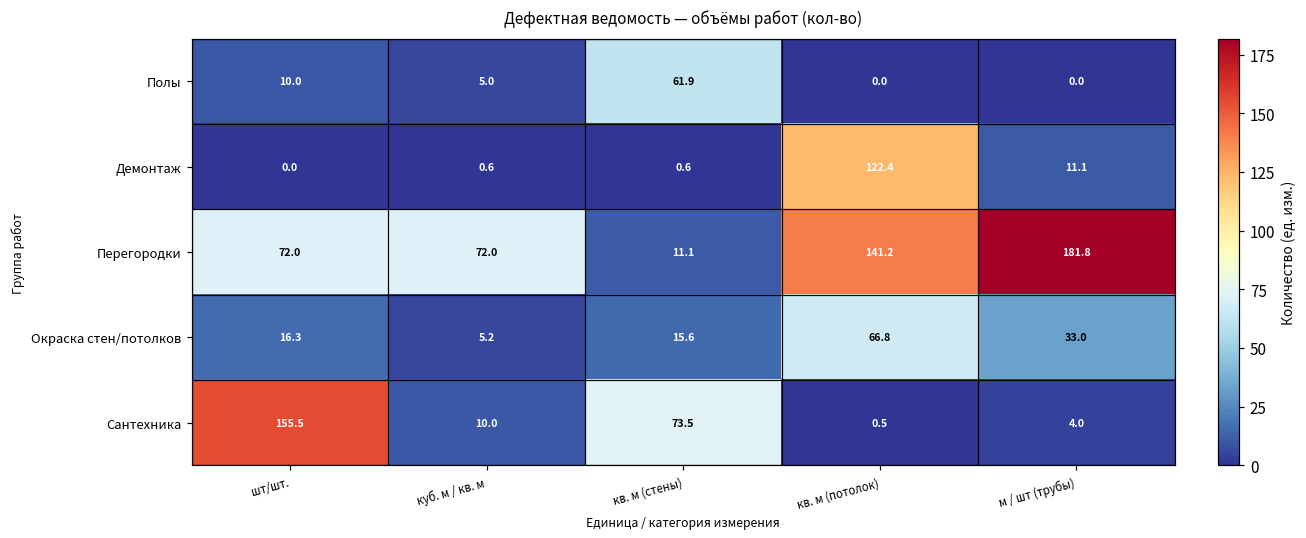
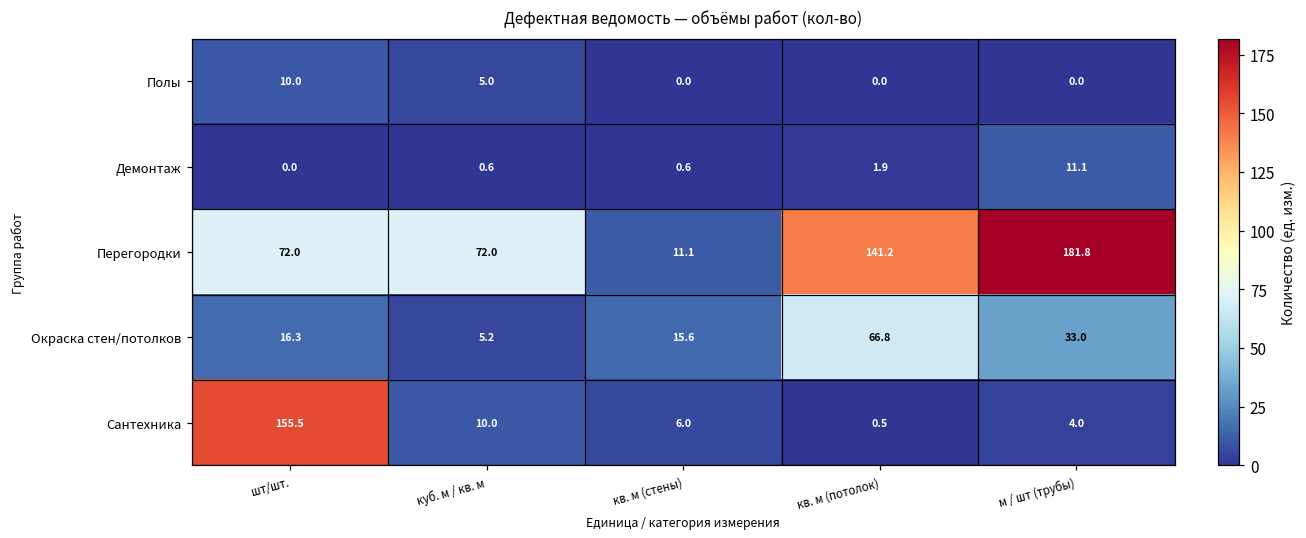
  {
    "Полы": {
      "шт/шт.": 10.0,
      "куб. м / кв. м": 5.0,
-     "кв. м (стены)": 61.9,
+     "кв. м (стены)": 0.0,
      "кв. м (потолок)": 0.0,
      "м / шт (трубы)": 0.0
    },
    "Демонтаж": {
      "шт/шт.": 0.0,
      "куб. м / кв. м": 0.6,
      "кв. м (стены)": 0.6,
-     "кв. м (потолок)": 122.4,
+     "кв. м (потолок)": 1.9,
      "м / шт (трубы)": 11.1
    },
    "Перегородки": {
      "шт/шт.": 72.0,
      "куб. м / кв. м": 72.0,
      "кв. м (стены)": 11.1,
      "кв. м (потолок)": 141.2,
      "м / шт (трубы)": 181.8
    },
    "Окраска стен/потолков": {
      "шт/шт.": 16.3,
      "куб. м / кв. м": 5.2,
      "кв. м (стены)": 15.6,
      "кв. м (потолок)": 66.8,
      "м / шт (трубы)": 33.0
    },
    "Сантехника": {
      "шт/шт.": 155.5,
      "куб. м / кв. м": 10.0,
-     "кв. м (стены)": 73.5,
+     "кв. м (стены)": 6.0,
      "кв. м (потолок)": 0.5,
      "м / шт (трубы)": 4.0
    }
  }
